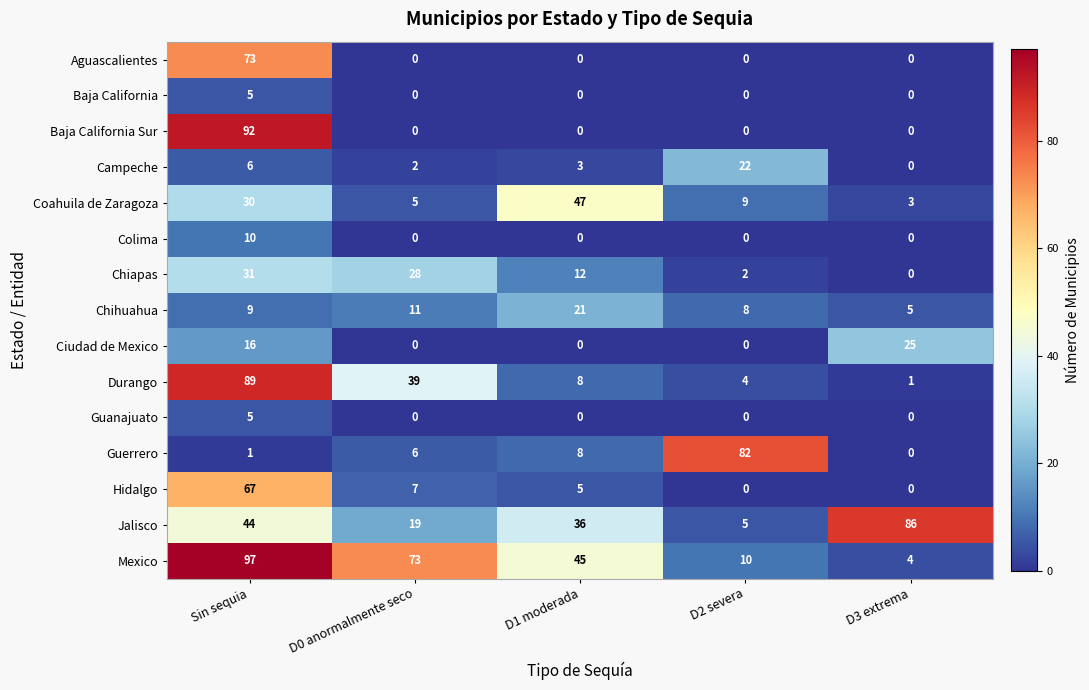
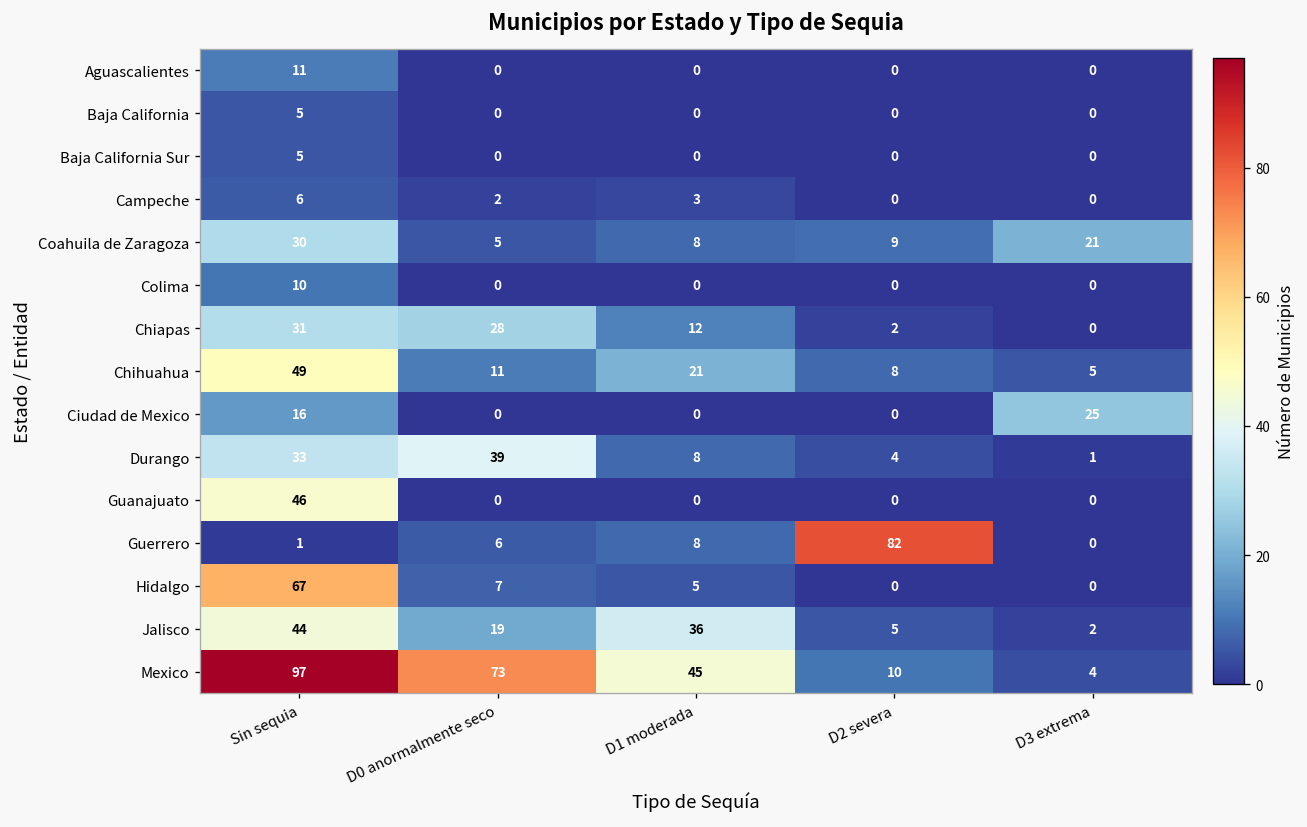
  {
    "Aguascalientes": {
-     "Sin sequia": 73,
+     "Sin sequia": 11,
      "D0 anormalmente seco": 0,
      "D1 moderada": 0,
      "D2 severa": 0,
      "D3 extrema": 0
    },
    "Baja California": {
      "Sin sequia": 5,
      "D0 anormalmente seco": 0,
      "D1 moderada": 0,
      "D2 severa": 0,
      "D3 extrema": 0
    },
    "Baja California Sur": {
-     "Sin sequia": 92,
+     "Sin sequia": 5,
      "D0 anormalmente seco": 0,
      "D1 moderada": 0,
      "D2 severa": 0,
      "D3 extrema": 0
    },
    "Campeche": {
      "Sin sequia": 6,
      "D0 anormalmente seco": 2,
      "D1 moderada": 3,
-     "D2 severa": 22,
+     "D2 severa": 0,
      "D3 extrema": 0
    },
    "Coahuila de Zaragoza": {
      "Sin sequia": 30,
      "D0 anormalmente seco": 5,
-     "D1 moderada": 47,
+     "D1 moderada": 8,
      "D2 severa": 9,
-     "D3 extrema": 3
+     "D3 extrema": 21
    },
    "Colima": {
      "Sin sequia": 10,
      "D0 anormalmente seco": 0,
      "D1 moderada": 0,
      "D2 severa": 0,
      "D3 extrema": 0
    },
    "Chiapas": {
      "Sin sequia": 31,
      "D0 anormalmente seco": 28,
      "D1 moderada": 12,
      "D2 severa": 2,
      "D3 extrema": 0
    },
    "Chihuahua": {
-     "Sin sequia": 9,
+     "Sin sequia": 49,
      "D0 anormalmente seco": 11,
      "D1 moderada": 21,
      "D2 severa": 8,
      "D3 extrema": 5
    },
    "Ciudad de Mexico": {
      "Sin sequia": 16,
      "D0 anormalmente seco": 0,
      "D1 moderada": 0,
      "D2 severa": 0,
      "D3 extrema": 25
    },
    "Durango": {
-     "Sin sequia": 89,
+     "Sin sequia": 33,
      "D0 anormalmente seco": 39,
      "D1 moderada": 8,
      "D2 severa": 4,
      "D3 extrema": 1
    },
    "Guanajuato": {
-     "Sin sequia": 5,
+     "Sin sequia": 46,
      "D0 anormalmente seco": 0,
      "D1 moderada": 0,
      "D2 severa": 0,
      "D3 extrema": 0
    },
    "Guerrero": {
      "Sin sequia": 1,
      "D0 anormalmente seco": 6,
      "D1 moderada": 8,
      "D2 severa": 82,
      "D3 extrema": 0
    },
    "Hidalgo": {
      "Sin sequia": 67,
      "D0 anormalmente seco": 7,
      "D1 moderada": 5,
      "D2 severa": 0,
      "D3 extrema": 0
    },
    "Jalisco": {
      "Sin sequia": 44,
      "D0 anormalmente seco": 19,
      "D1 moderada": 36,
      "D2 severa": 5,
-     "D3 extrema": 86
+     "D3 extrema": 2
    },
    "Mexico": {
      "Sin sequia": 97,
      "D0 anormalmente seco": 73,
      "D1 moderada": 45,
      "D2 severa": 10,
      "D3 extrema": 4
    }
  }
